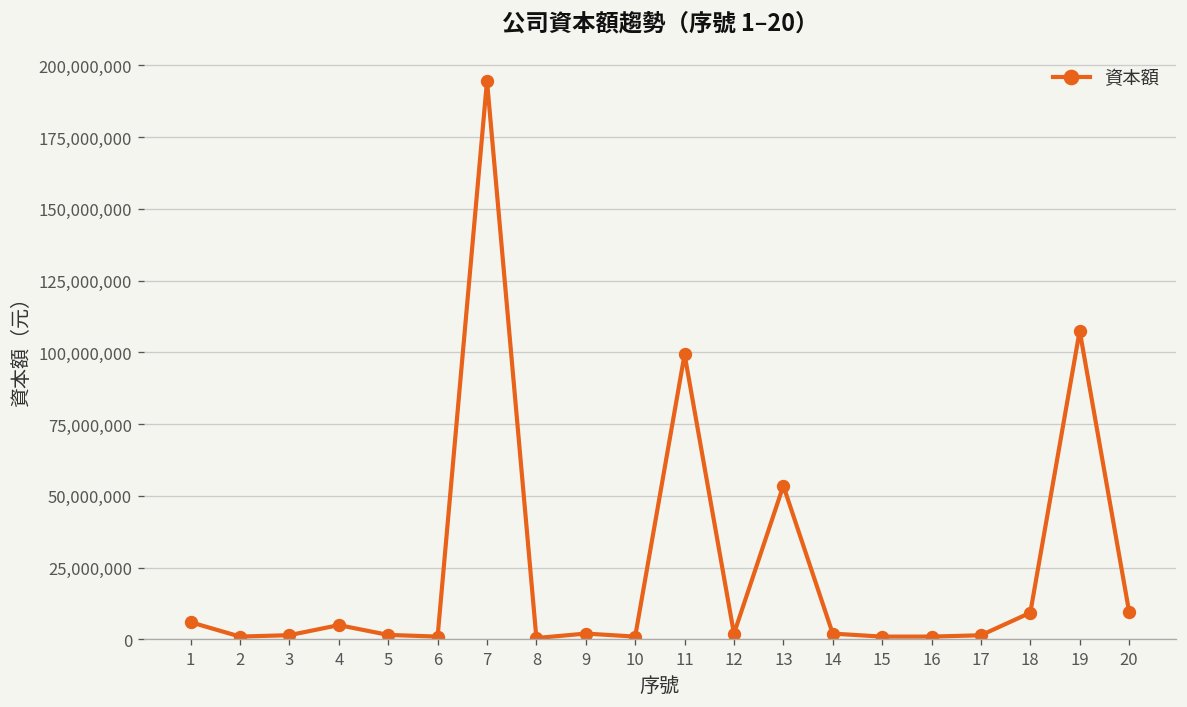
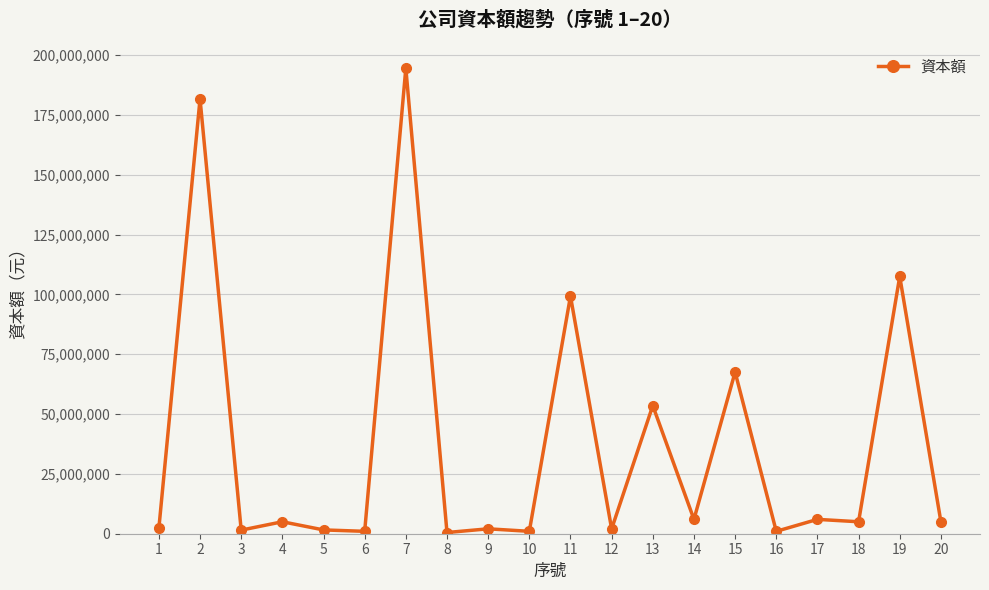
  {
-   "1": "6,000,000",
-   "2": "1,000,000",
+   "1": "2,000,000",
+   "2": "182,000,000",
    "3": "2,000,000",
    "4": "5,000,000",
    "5": "2,000,000",
    "6": "1,000,000",
    "7": "195,000,000",
    "8": "1,000,000",
    "9": "2,000,000",
    "10": "1,000,000",
    "11": "99,000,000",
    "12": "2,000,000",
    "13": "54,000,000",
-   "14": "2,000,000",
-   "15": "1,000,000",
+   "14": "6,000,000",
+   "15": "68,000,000",
    "16": "1,000,000",
-   "17": "1,000,000",
-   "18": "9,000,000",
+   "17": "6,000,000",
+   "18": "5,000,000",
    "19": "108,000,000",
-   "20": "10,000,000"
+   "20": "5,000,000"
  }
